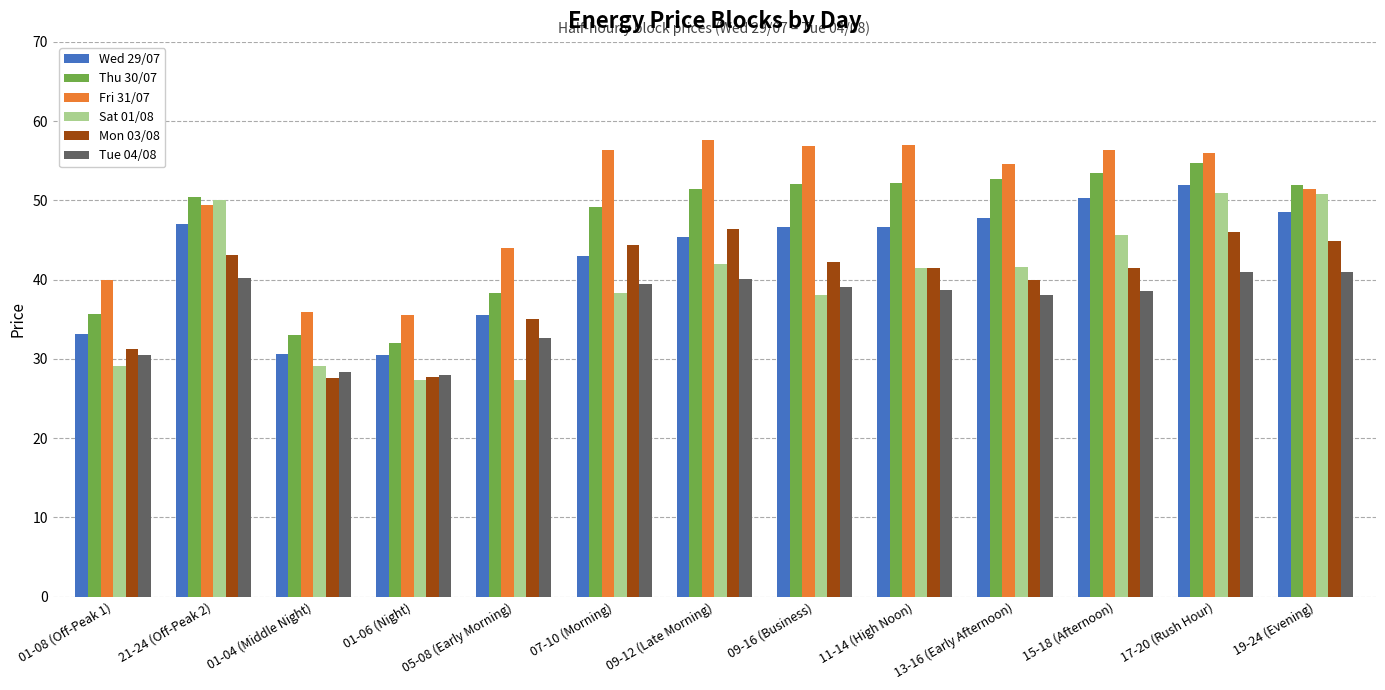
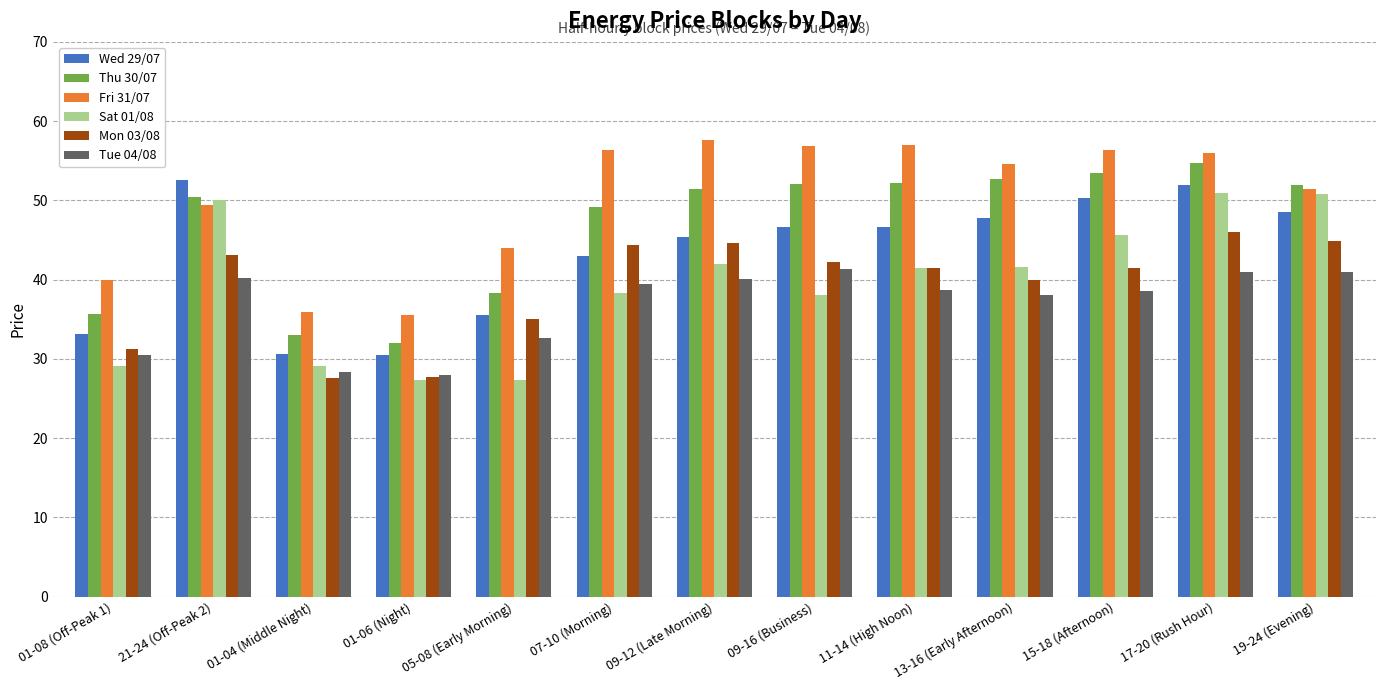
  {
    "Wed 29/07": {
      "01-08 (Off-Peak 1)": 33,
-     "21-24 (Off-Peak 2)": 47,
+     "21-24 (Off-Peak 2)": 53,
      "01-04 (Middle Night)": 31,
      "01-06 (Night)": 30,
      "05-08 (Early Morning)": 35,
      "07-10 (Morning)": 43,
      "09-12 (Late Morning)": 45,
      "09-16 (Business)": 47,
      "11-14 (High Noon)": 47,
      "13-16 (Early Afternoon)": 48,
      "15-18 (Afternoon)": 50,
      "17-20 (Rush Hour)": 52,
      "19-24 (Evening)": 49
    },
    "Thu 30/07": {
      "01-08 (Off-Peak 1)": 36,
      "21-24 (Off-Peak 2)": 50,
      "01-04 (Middle Night)": 33,
      "01-06 (Night)": 32,
      "05-08 (Early Morning)": 38,
      "07-10 (Morning)": 49,
      "09-12 (Late Morning)": 51,
      "09-16 (Business)": 52,
      "11-14 (High Noon)": 52,
      "13-16 (Early Afternoon)": 53,
      "15-18 (Afternoon)": 53,
      "17-20 (Rush Hour)": 55,
      "19-24 (Evening)": 52
    },
    "Fri 31/07": {
      "01-08 (Off-Peak 1)": 40,
      "21-24 (Off-Peak 2)": 49,
      "01-04 (Middle Night)": 36,
      "01-06 (Night)": 36,
      "05-08 (Early Morning)": 44,
      "07-10 (Morning)": 56,
      "09-12 (Late Morning)": 58,
      "09-16 (Business)": 57,
      "11-14 (High Noon)": 57,
      "13-16 (Early Afternoon)": 55,
      "15-18 (Afternoon)": 56,
      "17-20 (Rush Hour)": 56,
      "19-24 (Evening)": 51
    },
    "Sat 01/08": {
      "01-08 (Off-Peak 1)": 29,
      "21-24 (Off-Peak 2)": 50,
      "01-04 (Middle Night)": 29,
      "01-06 (Night)": 27,
      "05-08 (Early Morning)": 27,
      "07-10 (Morning)": 38,
      "09-12 (Late Morning)": 42,
      "09-16 (Business)": 38,
      "11-14 (High Noon)": 41,
      "13-16 (Early Afternoon)": 42,
      "15-18 (Afternoon)": 46,
      "17-20 (Rush Hour)": 51,
      "19-24 (Evening)": 51
    },
    "Mon 03/08": {
      "01-08 (Off-Peak 1)": 31,
      "21-24 (Off-Peak 2)": 43,
      "01-04 (Middle Night)": 28,
      "01-06 (Night)": 28,
      "05-08 (Early Morning)": 35,
      "07-10 (Morning)": 44,
-     "09-12 (Late Morning)": 46,
+     "09-12 (Late Morning)": 45,
      "09-16 (Business)": 42,
      "11-14 (High Noon)": 41,
      "13-16 (Early Afternoon)": 40,
      "15-18 (Afternoon)": 42,
      "17-20 (Rush Hour)": 46,
      "19-24 (Evening)": 45
    },
    "Tue 04/08": {
      "01-08 (Off-Peak 1)": 30,
      "21-24 (Off-Peak 2)": 40,
      "01-04 (Middle Night)": 28,
      "01-06 (Night)": 28,
      "05-08 (Early Morning)": 33,
      "07-10 (Morning)": 39,
      "09-12 (Late Morning)": 40,
-     "09-16 (Business)": 39,
+     "09-16 (Business)": 41,
      "11-14 (High Noon)": 39,
      "13-16 (Early Afternoon)": 38,
      "15-18 (Afternoon)": 39,
      "17-20 (Rush Hour)": 41,
      "19-24 (Evening)": 41
    }
  }
